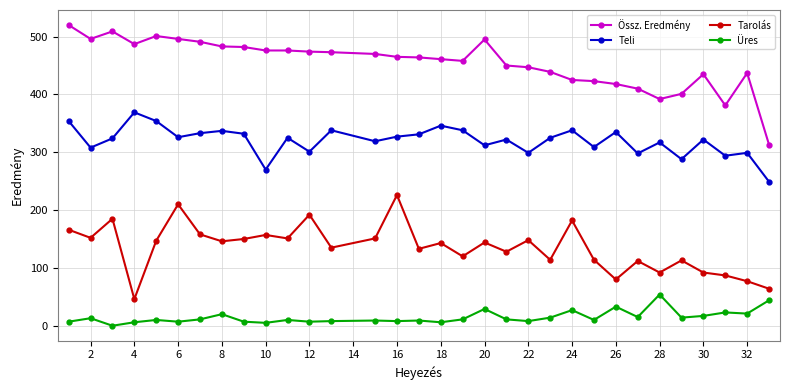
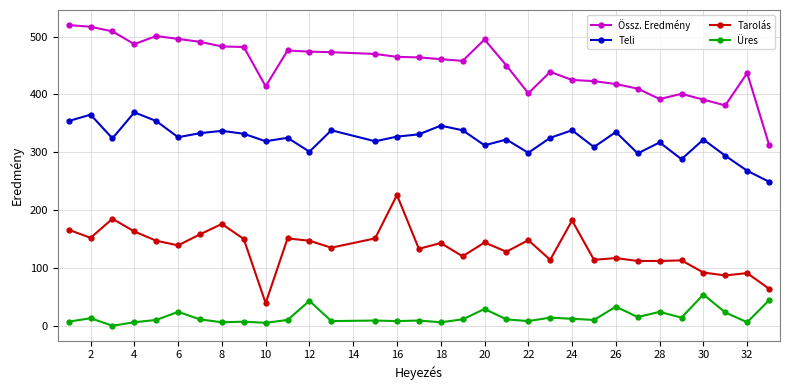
  {
    "Össz. Eredmény": {
-     "2": 500,
+     "2": 520,
      "4": 490,
      "6": 500,
      "8": 480,
-     "10": 480,
+     "10": 410,
      "12": 470,
      "16": 470,
      "18": 460,
      "20": 500,
-     "22": 450,
+     "22": 400,
      "24": 430,
      "26": 420,
      "28": 390,
-     "30": 440,
+     "30": 390,
      "32": 440
    },
    "Teli": {
-     "2": 310,
+     "2": 370,
      "4": 370,
      "6": 330,
      "8": 340,
-     "10": 270,
+     "10": 320,
      "12": 300,
      "16": 330,
      "18": 350,
      "20": 310,
      "22": 300,
      "24": 340,
      "26": 340,
      "28": 320,
      "30": 320,
-     "32": 300
+     "32": 270
    },
    "Tarolás": {
      "2": 150,
-     "4": 50,
-     "6": 210,
-     "8": 150,
-     "10": 160,
-     "12": 190,
+     "4": 160,
+     "6": 140,
+     "8": 180,
+     "10": 40,
+     "12": 150,
      "16": 230,
      "18": 140,
      "20": 140,
      "22": 150,
      "24": 180,
-     "26": 80,
-     "28": 90,
+     "26": 120,
+     "28": 110,
      "30": 90,
-     "32": 80
+     "32": 90
    },
    "Üres": {
      "2": 10,
      "4": 10,
-     "6": 10,
-     "8": 20,
+     "6": 20,
+     "8": 10,
      "10": 10,
-     "12": 10,
+     "12": 40,
      "16": 10,
      "18": 10,
      "20": 30,
      "22": 10,
-     "24": 30,
+     "24": 10,
      "26": 30,
-     "28": 50,
-     "30": 20,
-     "32": 20
+     "28": 20,
+     "30": 50,
+     "32": 10
    }
  }
